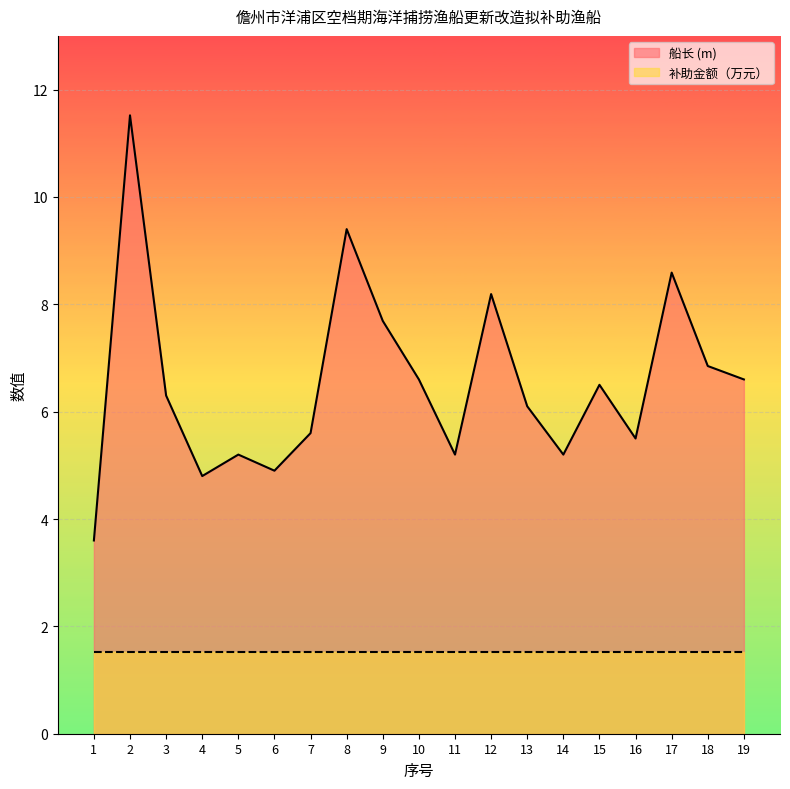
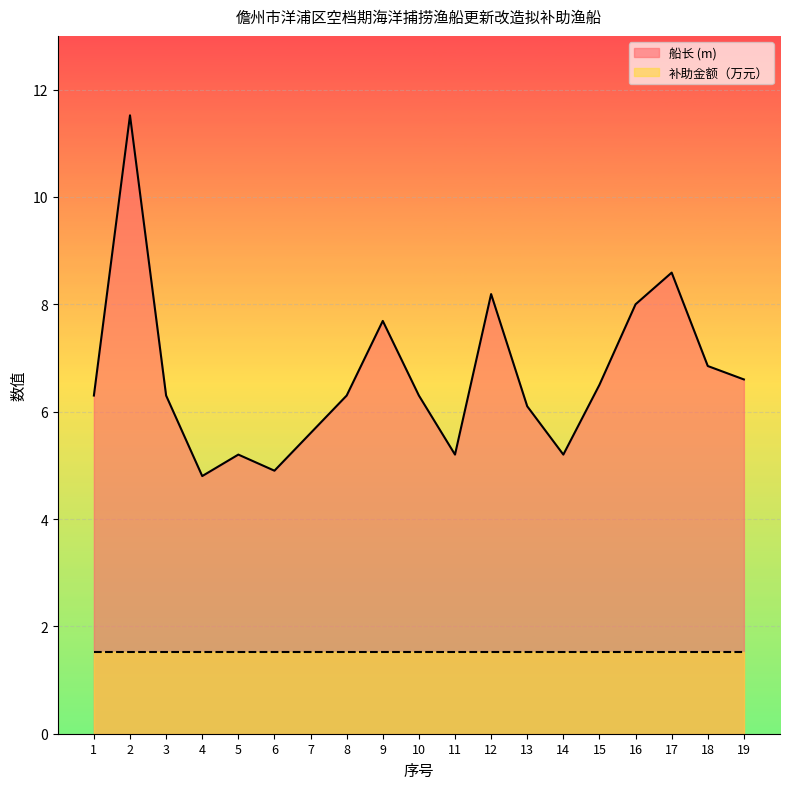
  {
    "船长 (m)": {
-     "1": 3.6,
+     "1": 6.3,
      "2": 11.5,
      "3": 6.3,
      "4": 4.8,
      "5": 5.2,
      "6": 4.9,
      "7": 5.6,
-     "8": 9.4,
+     "8": 6.3,
      "9": 7.7,
-     "10": 6.6,
+     "10": 6.3,
      "11": 5.2,
      "12": 8.2,
      "13": 6.1,
      "14": 5.2,
      "15": 6.5,
-     "16": 5.5,
+     "16": 8.0,
      "17": 8.6,
      "18": 6.9,
      "19": 6.6
    },
    "补助金额（万元）": {
      "1": 1.5,
      "2": 1.5,
      "3": 1.5,
      "4": 1.5,
      "5": 1.5,
      "6": 1.5,
      "7": 1.5,
      "8": 1.5,
      "9": 1.5,
      "10": 1.5,
      "11": 1.5,
      "12": 1.5,
      "13": 1.5,
      "14": 1.5,
      "15": 1.5,
      "16": 1.5,
      "17": 1.5,
      "18": 1.5,
      "19": 1.5
    }
  }
